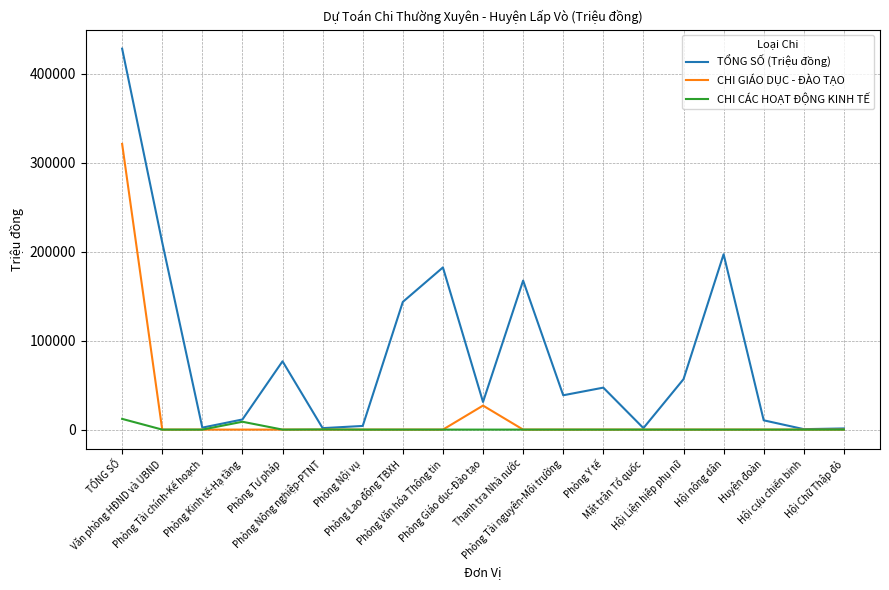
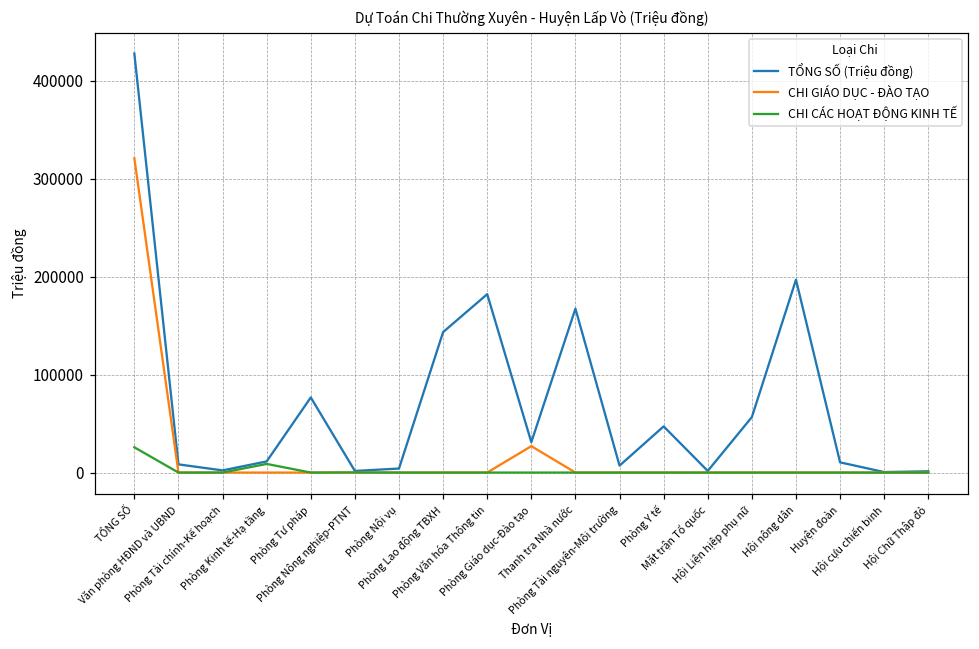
  {
    "TỔNG SỐ (Triệu đồng)": {
      "TỔNG SỐ": 430000,
-     "Văn phòng HĐND và UBND": 210000,
+     "Văn phòng HĐND và UBND": 10000,
      "Phòng Tư pháp": 80000,
      "Phòng Nội vụ": 0,
      "Phòng Lao động TBXH": 140000,
      "Phòng Văn hóa Thông tin": 180000,
      "Phòng Giáo dục-Đào tạo": 30000,
      "Thanh tra Nhà nước": 170000,
-     "Phòng Tài nguyên-Môi trường": 40000,
+     "Phòng Tài nguyên-Môi trường": 10000,
      "Phòng Y tế": 50000,
      "Hội Liện hịêp phụ nữ": 60000,
      "Hội nông dân": 200000,
      "Huyện đoàn": 10000
    },
    "CHI GIÁO DỤC - ĐÀO TẠO": {
      "TỔNG SỐ": 320000,
      "Phòng Kinh tế-Hạ tầng": 0,
      "Phòng Giáo dục-Đào tạo": 30000
    },
    "CHI CÁC HOẠT ĐỘNG KINH TẾ": {
-     "TỔNG SỐ": 10000,
+     "TỔNG SỐ": 30000,
      "Phòng Giáo dục-Đào tạo": 0
    }
  }
